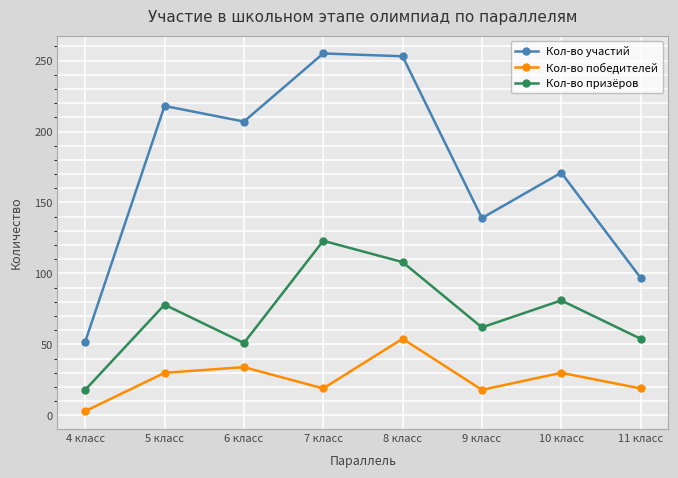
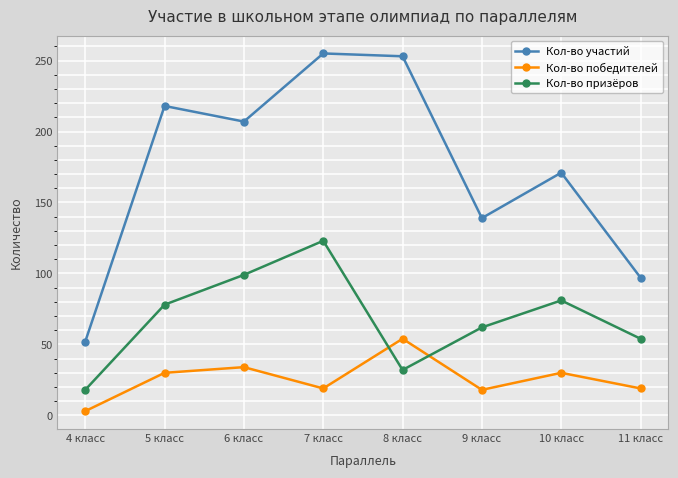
  {
    "Кол-во участий": {
      "4 класс": 52,
      "5 класс": 218,
      "6 класс": 207,
      "7 класс": 255,
      "8 класс": 253,
      "9 класс": 139,
      "10 класс": 171,
      "11 класс": 97
    },
    "Кол-во победителей": {
      "4 класс": 3,
      "5 класс": 30,
      "6 класс": 34,
      "7 класс": 19,
      "8 класс": 54,
      "9 класс": 18,
      "10 класс": 30,
      "11 класс": 19
    },
    "Кол-во призёров": {
      "4 класс": 18,
      "5 класс": 78,
-     "6 класс": 51,
+     "6 класс": 99,
      "7 класс": 123,
-     "8 класс": 108,
+     "8 класс": 32,
      "9 класс": 62,
      "10 класс": 81,
      "11 класс": 54
    }
  }
